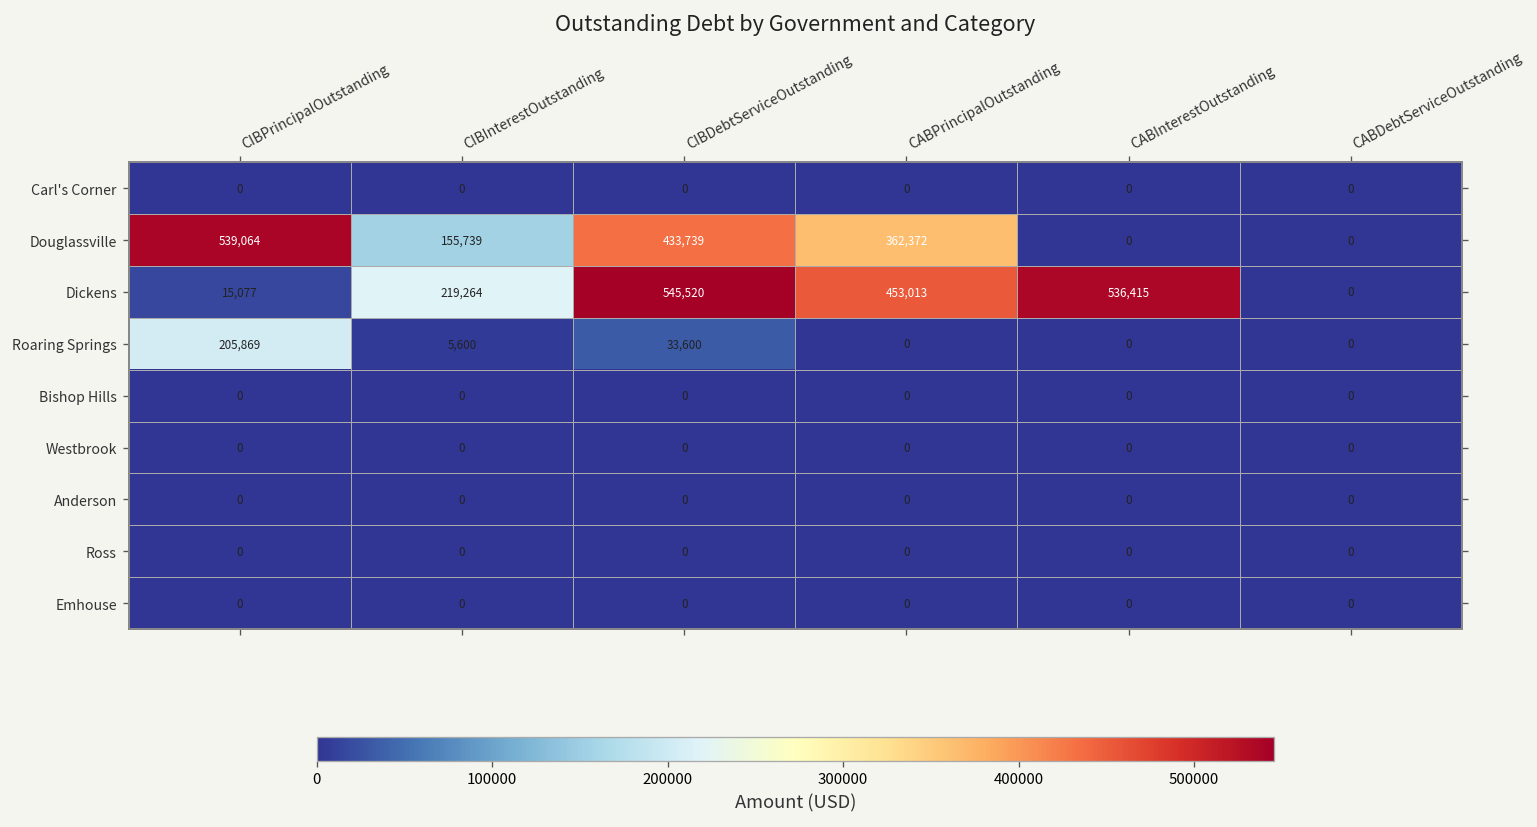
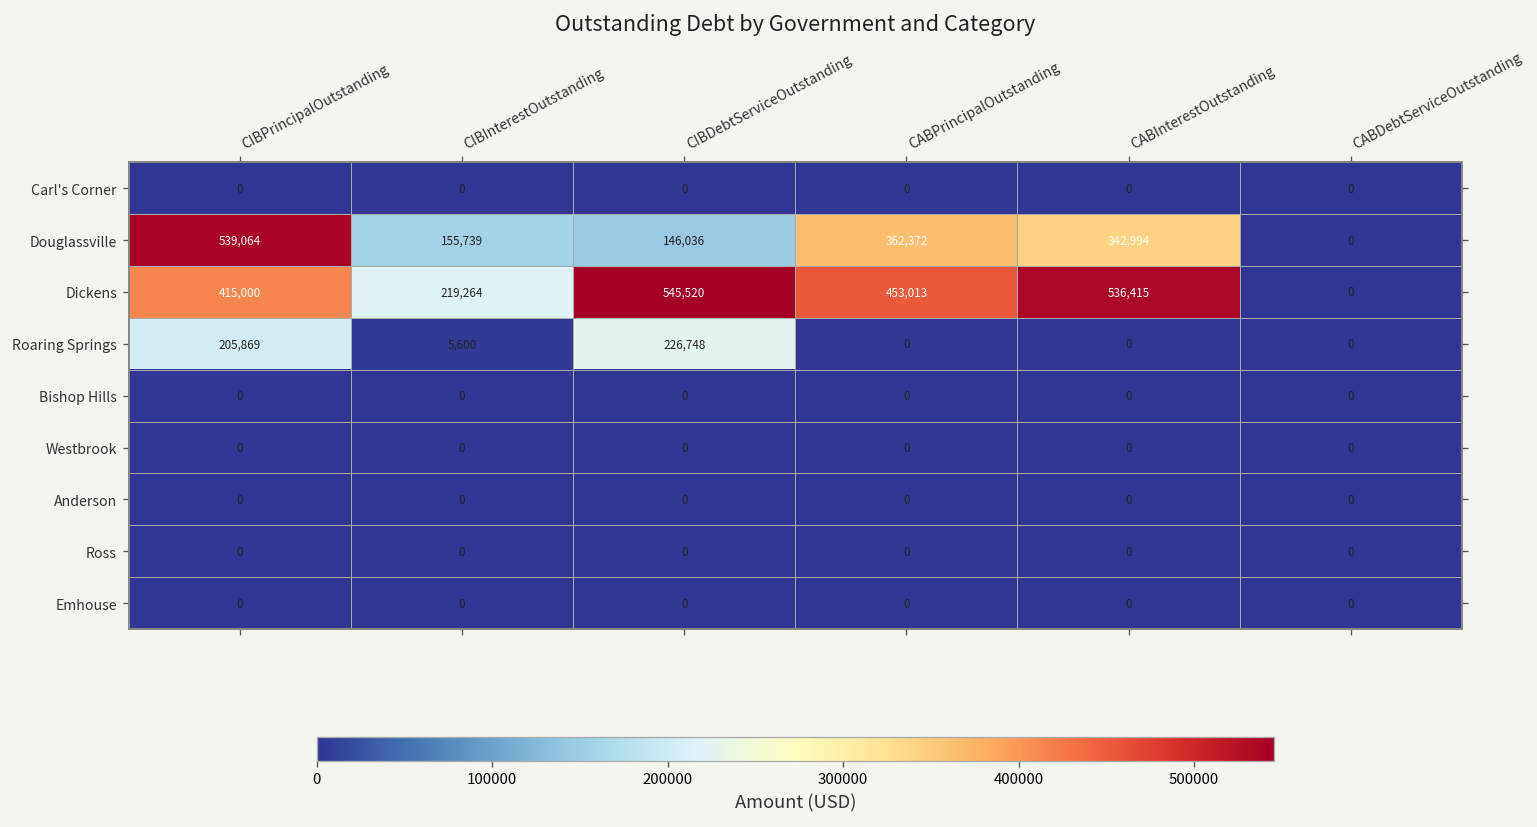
  {
    "Carl's Corner": {
      "CIBPrincipalOutstanding": "0",
      "CIBInterestOutstanding": "0",
      "CIBDebtServiceOutstanding": "0",
      "CABPrincipalOutstanding": "0",
      "CABInterestOutstanding": "0",
      "CABDebtServiceOutstanding": "0"
    },
    "Douglassville": {
      "CIBPrincipalOutstanding": "539,064",
      "CIBInterestOutstanding": "155,739",
-     "CIBDebtServiceOutstanding": "433,739",
+     "CIBDebtServiceOutstanding": "146,036",
      "CABPrincipalOutstanding": "362,372",
-     "CABInterestOutstanding": "0",
+     "CABInterestOutstanding": "342,994",
      "CABDebtServiceOutstanding": "0"
    },
    "Dickens": {
-     "CIBPrincipalOutstanding": "15,077",
+     "CIBPrincipalOutstanding": "415,000",
      "CIBInterestOutstanding": "219,264",
      "CIBDebtServiceOutstanding": "545,520",
      "CABPrincipalOutstanding": "453,013",
      "CABInterestOutstanding": "536,415",
      "CABDebtServiceOutstanding": "0"
    },
    "Roaring Springs": {
      "CIBPrincipalOutstanding": "205,869",
      "CIBInterestOutstanding": "5,600",
-     "CIBDebtServiceOutstanding": "33,600",
+     "CIBDebtServiceOutstanding": "226,748",
      "CABPrincipalOutstanding": "0",
      "CABInterestOutstanding": "0",
      "CABDebtServiceOutstanding": "0"
    },
    "Bishop Hills": {
      "CIBPrincipalOutstanding": "0",
      "CIBInterestOutstanding": "0",
      "CIBDebtServiceOutstanding": "0",
      "CABPrincipalOutstanding": "0",
      "CABInterestOutstanding": "0",
      "CABDebtServiceOutstanding": "0"
    },
    "Westbrook": {
      "CIBPrincipalOutstanding": "0",
      "CIBInterestOutstanding": "0",
      "CIBDebtServiceOutstanding": "0",
      "CABPrincipalOutstanding": "0",
      "CABInterestOutstanding": "0",
      "CABDebtServiceOutstanding": "0"
    },
    "Anderson": {
      "CIBPrincipalOutstanding": "0",
      "CIBInterestOutstanding": "0",
      "CIBDebtServiceOutstanding": "0",
      "CABPrincipalOutstanding": "0",
      "CABInterestOutstanding": "0",
      "CABDebtServiceOutstanding": "0"
    },
    "Ross": {
      "CIBPrincipalOutstanding": "0",
      "CIBInterestOutstanding": "0",
      "CIBDebtServiceOutstanding": "0",
      "CABPrincipalOutstanding": "0",
      "CABInterestOutstanding": "0",
      "CABDebtServiceOutstanding": "0"
    },
    "Emhouse": {
      "CIBPrincipalOutstanding": "0",
      "CIBInterestOutstanding": "0",
      "CIBDebtServiceOutstanding": "0",
      "CABPrincipalOutstanding": "0",
      "CABInterestOutstanding": "0",
      "CABDebtServiceOutstanding": "0"
    }
  }
